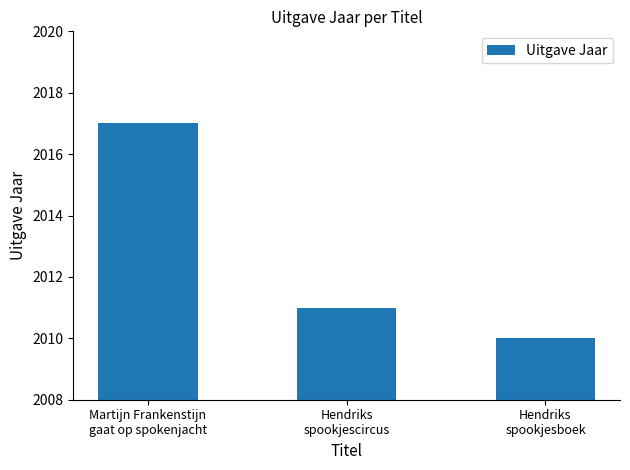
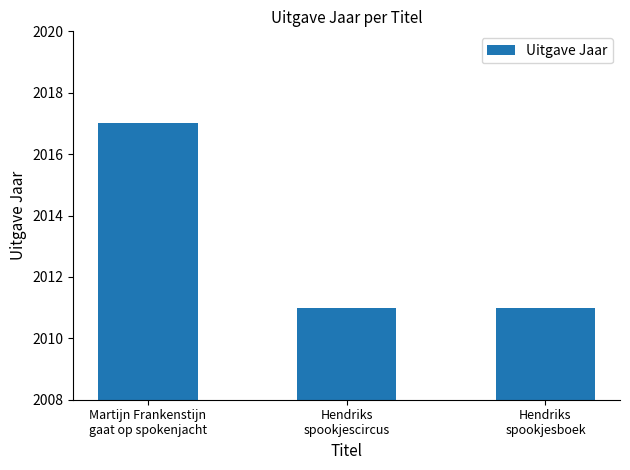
  {
    "Martijn Frankenstijn gaat op spokenjacht": 2017,
    "Hendriks spookjescircus": 2011,
-   "Hendriks spookjesboek": 2010
+   "Hendriks spookjesboek": 2011
  }
